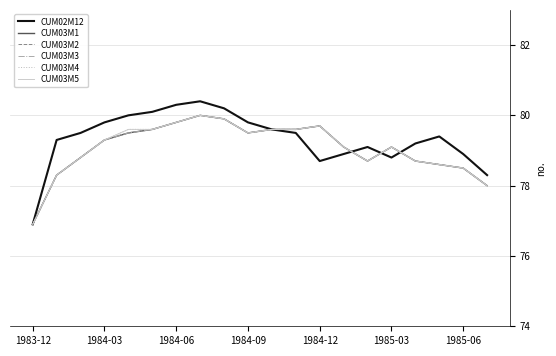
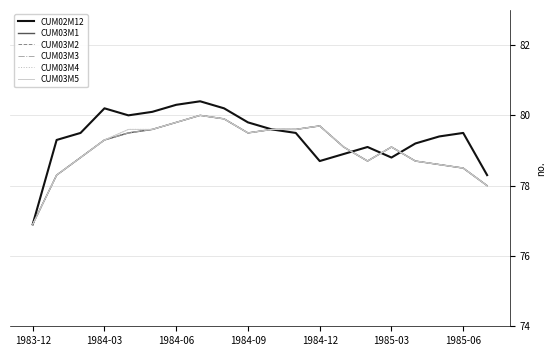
  {
    "CUM02M12": {
-     "1984-03": 79.8,
+     "1984-03": 80.2,
      "1984-06": 80.3,
      "1984-09": 79.8,
      "1984-12": 78.7,
      "1985-03": 78.8,
-     "1985-06": 78.9
+     "1985-06": 79.5
    }
  }
